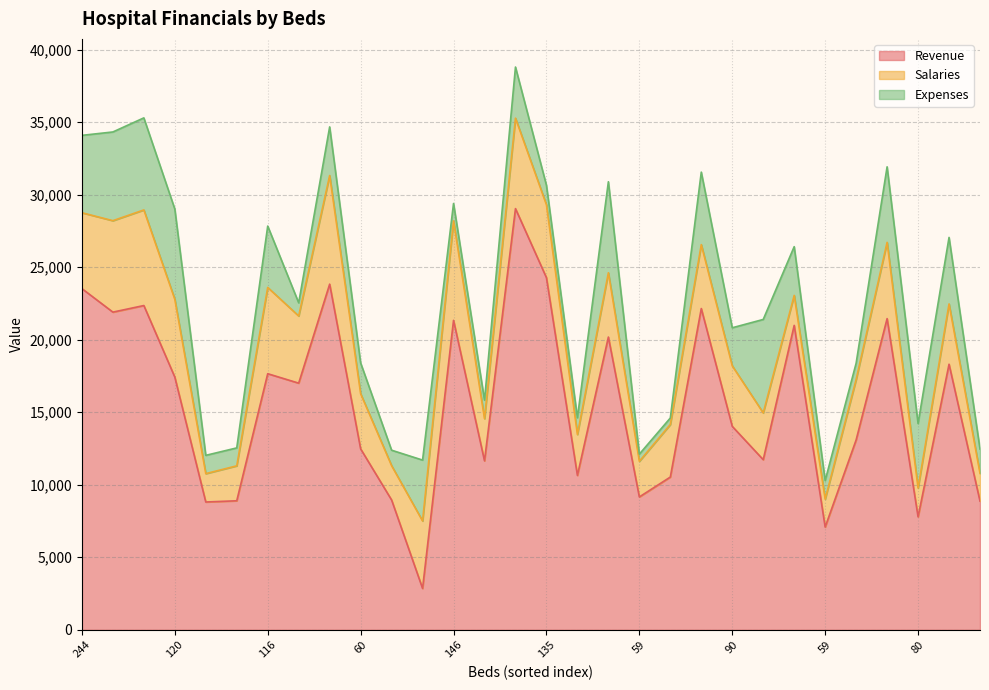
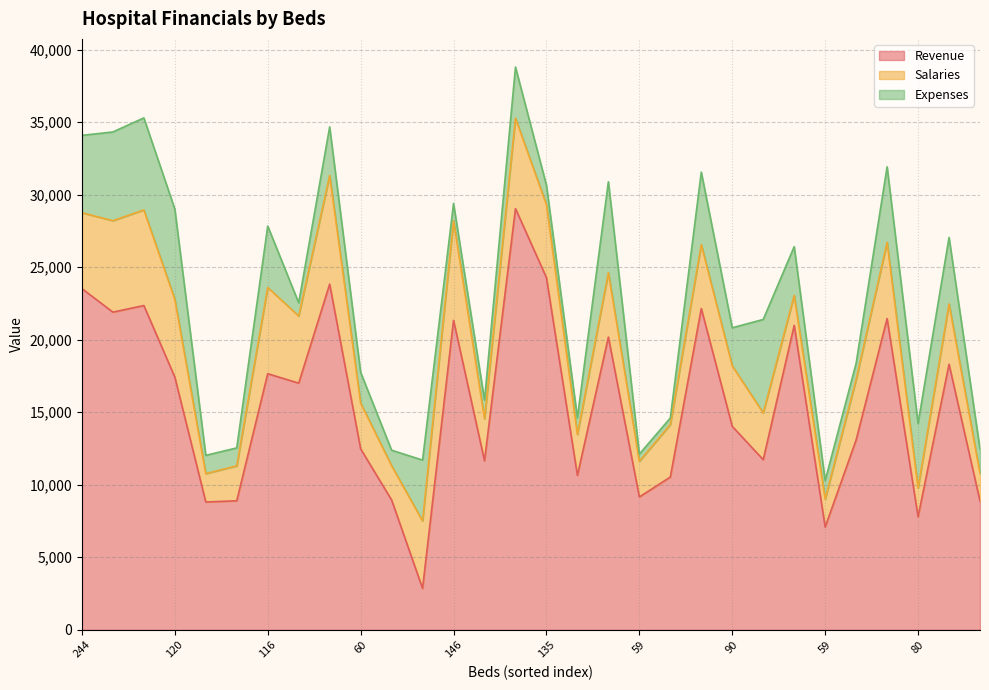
  {
    "Revenue": {
      "244": "23,500",
      "120": "17,400",
      "116": "17,700",
      "60": "12,500",
      "146": "21,300",
      "135": "24,300",
      "90": "14,000",
      "80": "7,800"
    },
    "Salaries": {
      "244": "5,200",
      "120": "5,400",
      "116": "5,900",
-     "60": "3,800",
+     "60": "3,200",
      "146": "6,900",
      "135": "5,000",
      "90": "4,200",
      "80": "2,000"
    },
    "Expenses": {
      "244": "5,300",
      "120": "6,200",
      "116": "4,200",
      "60": "2,100",
      "146": "1,200",
      "135": "1,300",
      "90": "2,600",
      "80": "4,400"
    }
  }
